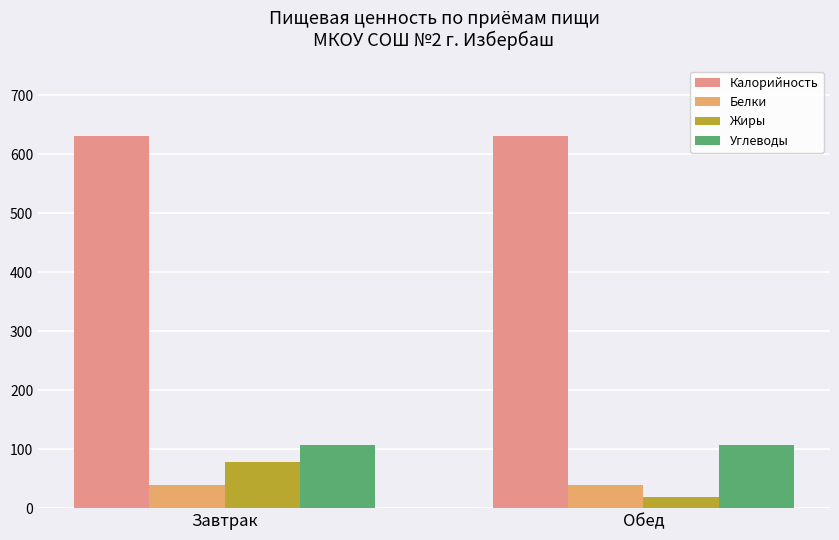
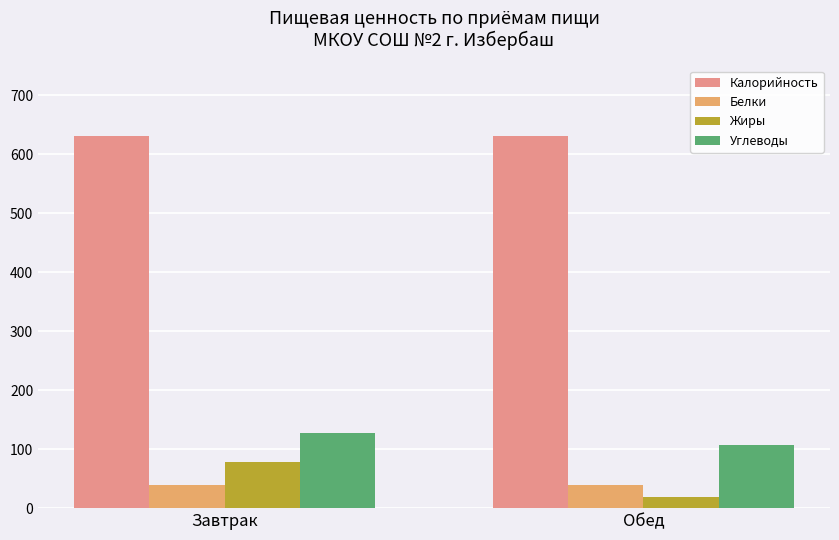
  {
    "Жиры": {
      "Завтрак": 80,
      "Обед": 20
    },
    "Углеводы": {
-     "Завтрак": 110,
+     "Завтрак": 130,
      "Обед": 110
    }
  }
